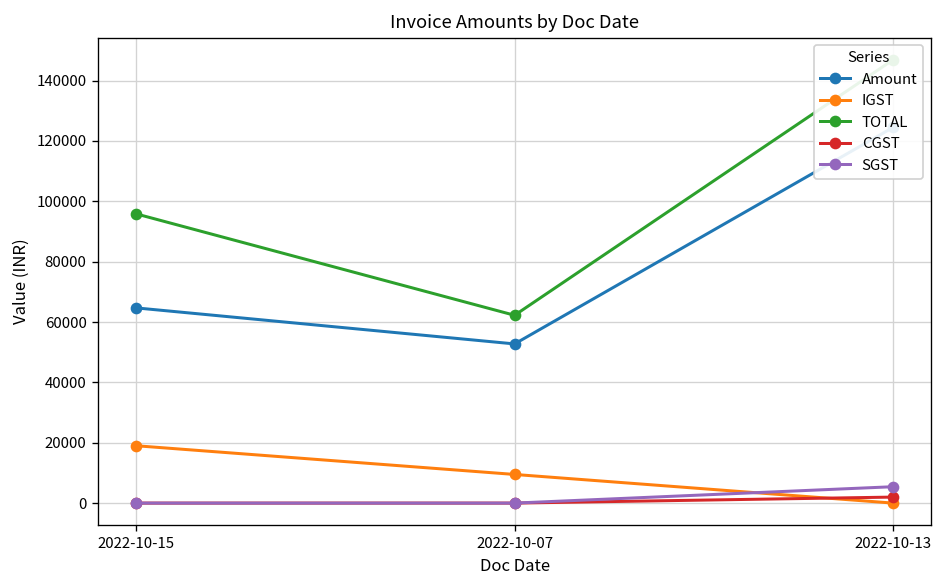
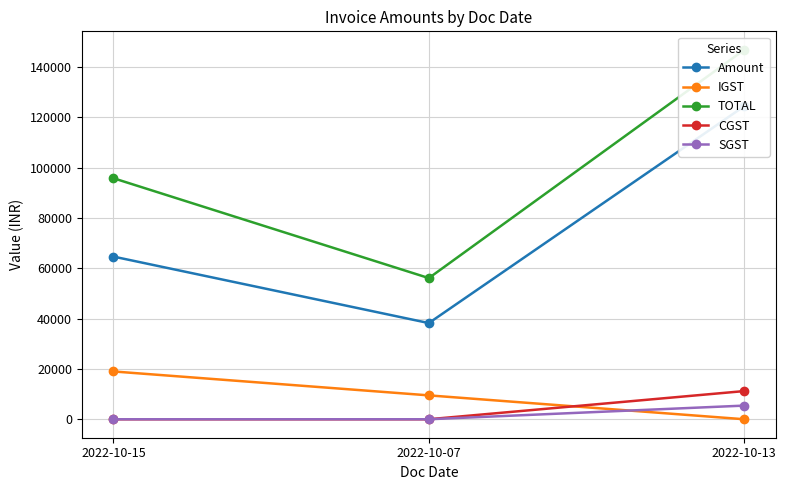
  {
    "Amount": {
      "2022-10-15": 65000,
-     "2022-10-07": 53000
+     "2022-10-07": 38000
    },
    "IGST": {
      "2022-10-15": 19000,
      "2022-10-07": 9000,
      "2022-10-13": 0
    },
    "TOTAL": {
      "2022-10-15": 96000,
-     "2022-10-07": 62000
+     "2022-10-07": 56000
    },
    "CGST": {
-     "2022-10-13": 2000
+     "2022-10-13": 11000
    },
    "SGST": {
      "2022-10-13": 5000
    }
  }
